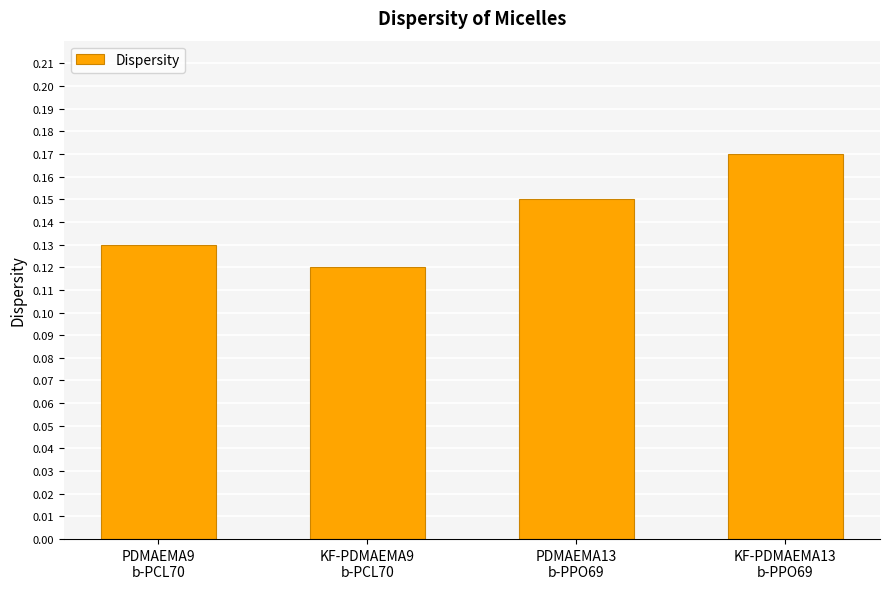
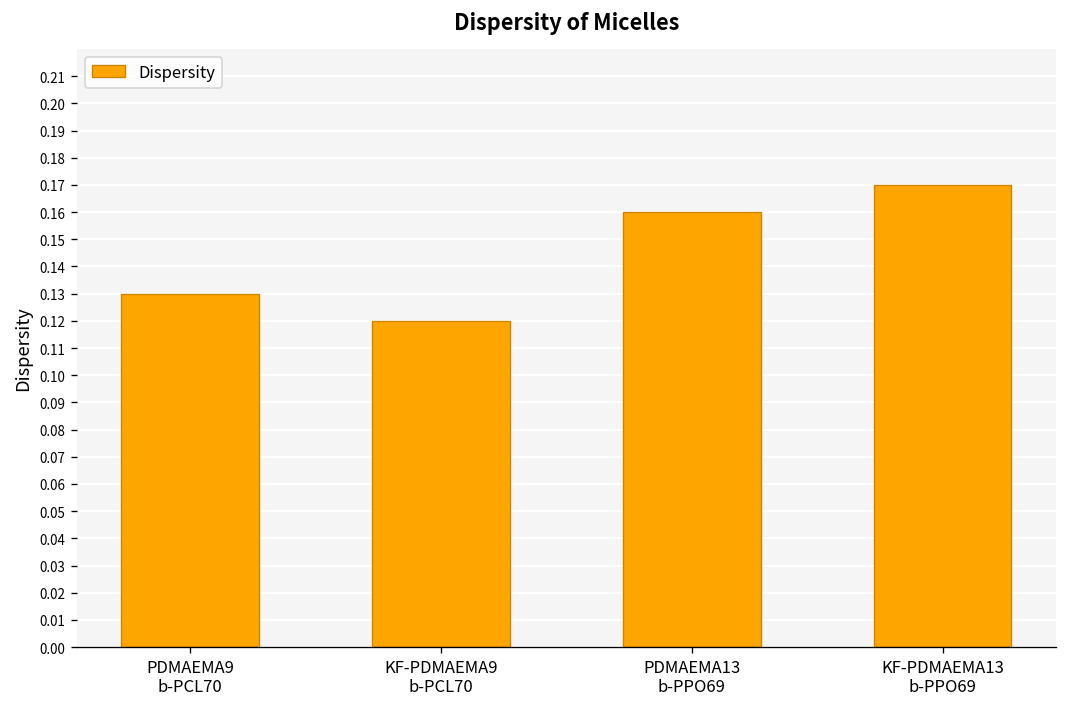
  {
    "PDMAEMA9 b-PCL70": 0.13,
    "KF-PDMAEMA9 b-PCL70": 0.12,
-   "PDMAEMA13 b-PPO69": 0.15,
+   "PDMAEMA13 b-PPO69": 0.16,
    "KF-PDMAEMA13 b-PPO69": 0.17
  }
